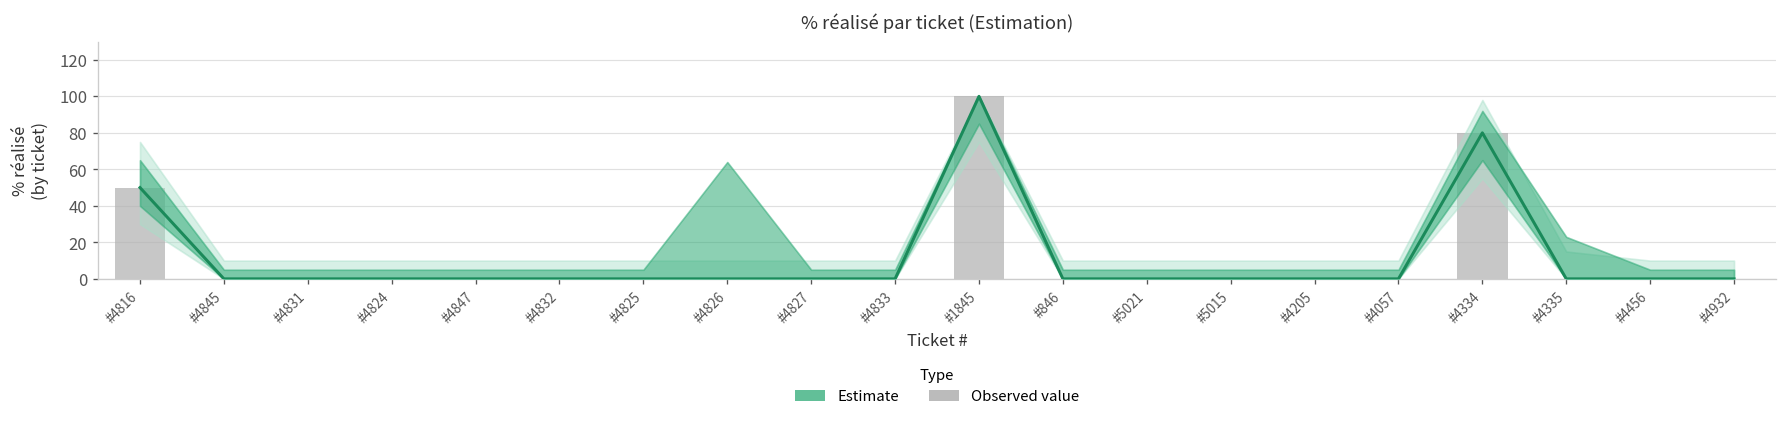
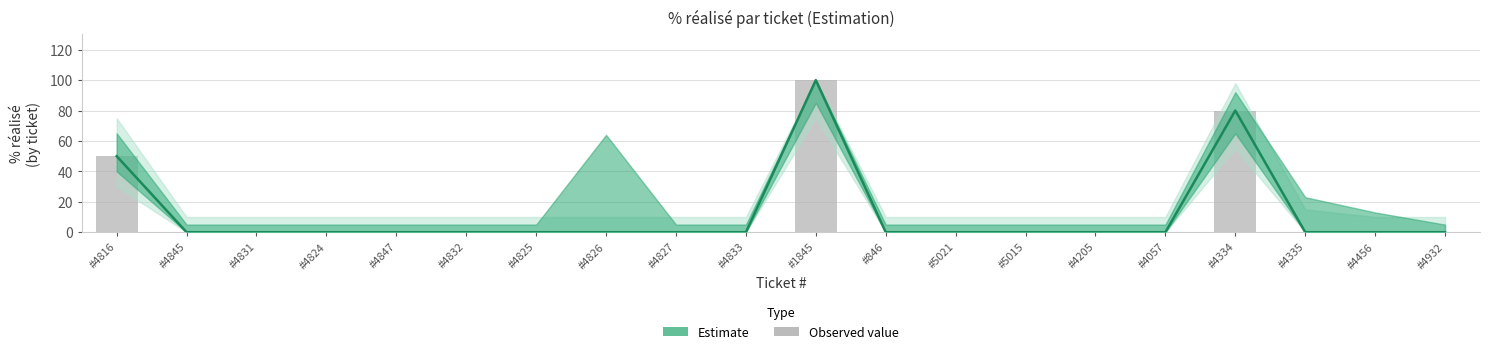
  {
    "Estimate": {
-     "#4456": 5
+     "#4456": 13
    }
  }
